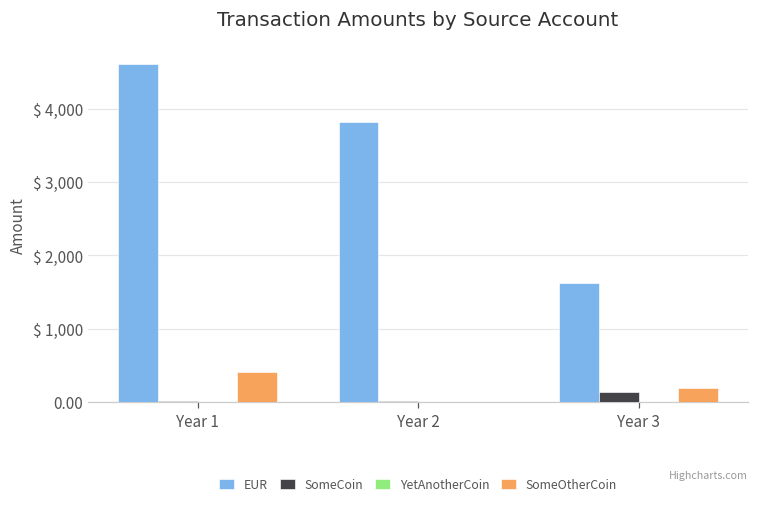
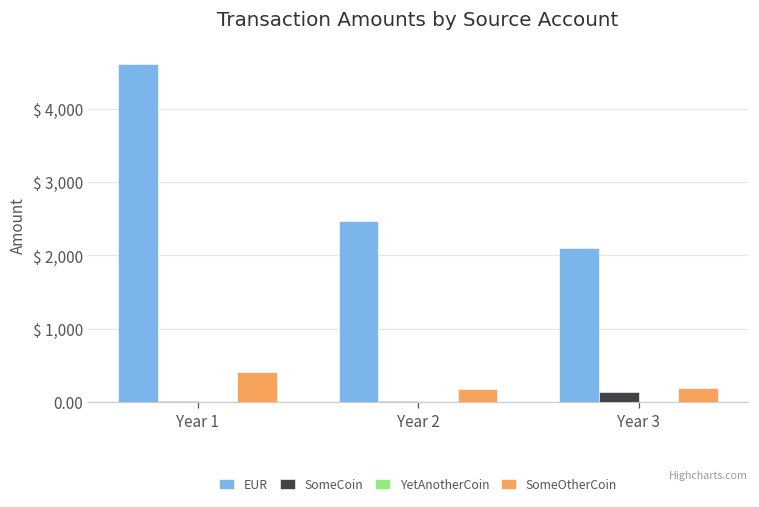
  {
    "EUR": {
      "Year 1": "$ 4,600",
-     "Year 2": "$ 3,800",
-     "Year 3": "$ 1,600"
+     "Year 2": "$ 2,500",
+     "Year 3": "$ 2,100"
    },
    "SomeCoin": {
      "Year 3": "$ 100"
    },
    "SomeOtherCoin": {
      "Year 1": "$ 400",
-     "Year 2": "$ 0",
+     "Year 2": "$ 200",
      "Year 3": "$ 200"
    }
  }
